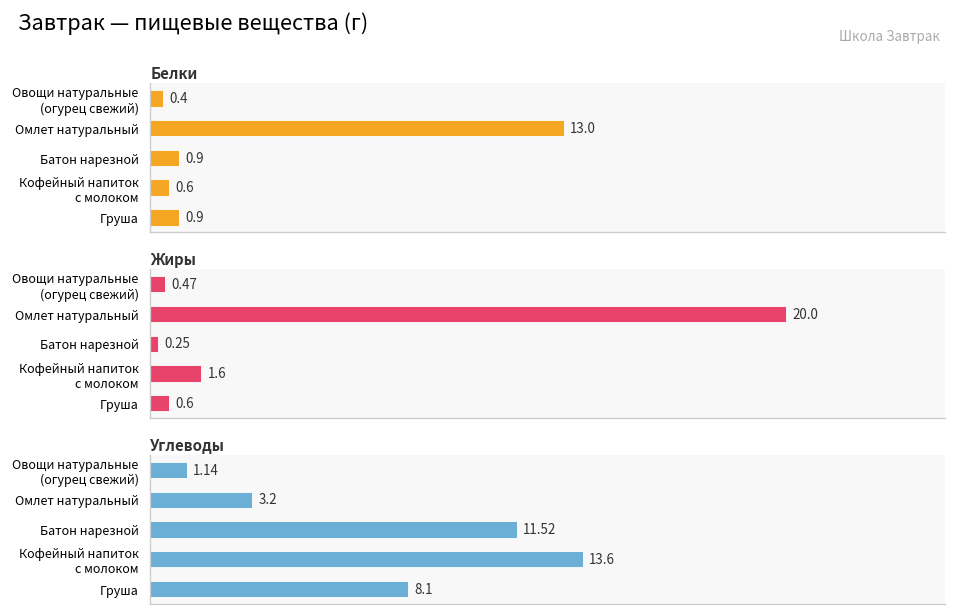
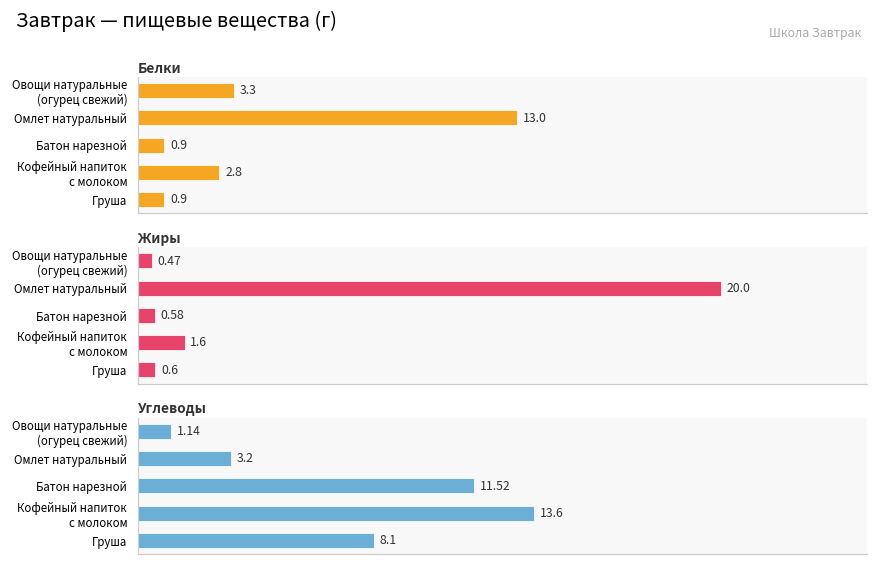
  {
    "Белки": {
-     "Овощи натуральные (огурец свежий)": 0.4,
+     "Овощи натуральные (огурец свежий)": 3.3,
      "Омлет натуральный": 13.0,
      "Батон нарезной": 0.9,
-     "Кофейный напиток с молоком": 0.6,
+     "Кофейный напиток с молоком": 2.8,
      "Груша": 0.9
    },
    "Жиры": {
      "Овощи натуральные (огурец свежий)": 0.47,
      "Омлет натуральный": 20.0,
-     "Батон нарезной": 0.25,
+     "Батон нарезной": 0.58,
      "Кофейный напиток с молоком": 1.6,
      "Груша": 0.6
    },
    "Углеводы": {
      "Овощи натуральные (огурец свежий)": 1.14,
      "Омлет натуральный": 3.2,
      "Батон нарезной": 11.52,
      "Кофейный напиток с молоком": 13.6,
      "Груша": 8.1
    }
  }
